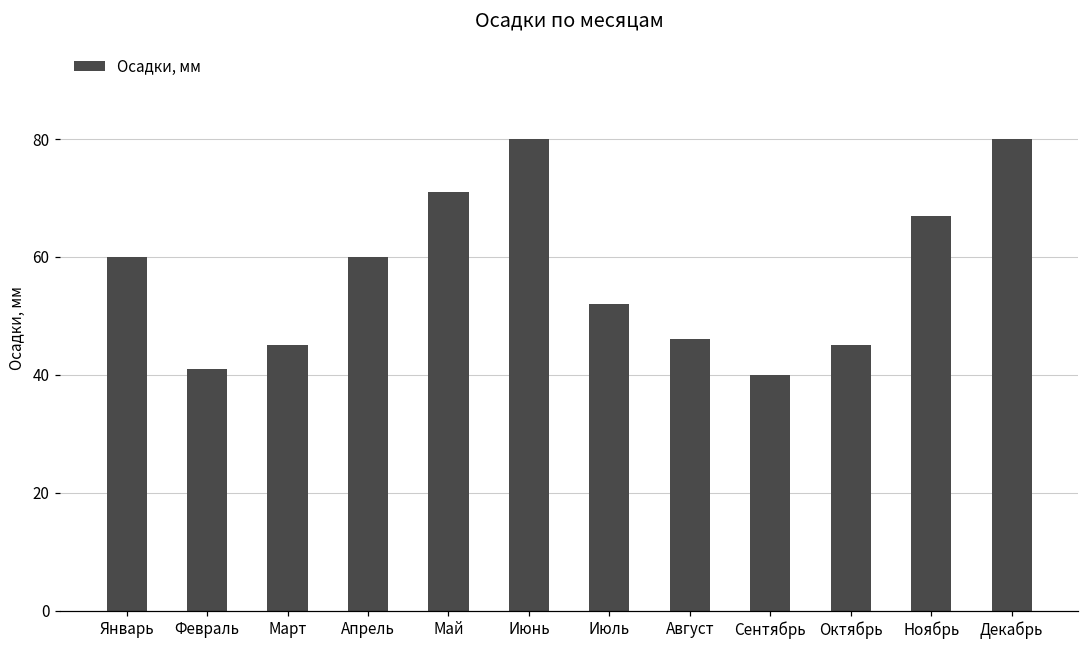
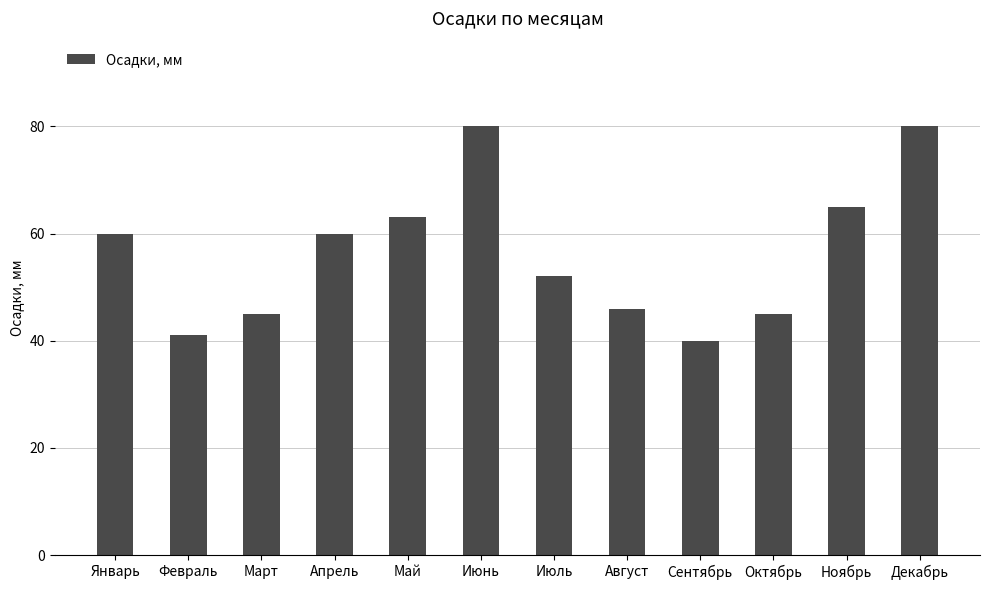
  {
    "Январь": 60,
    "Февраль": 41,
    "Март": 45,
    "Апрель": 60,
-   "Май": 71,
+   "Май": 63,
    "Июнь": 80,
    "Июль": 52,
    "Август": 46,
    "Сентябрь": 40,
    "Октябрь": 45,
-   "Ноябрь": 67,
+   "Ноябрь": 65,
    "Декабрь": 80
  }
